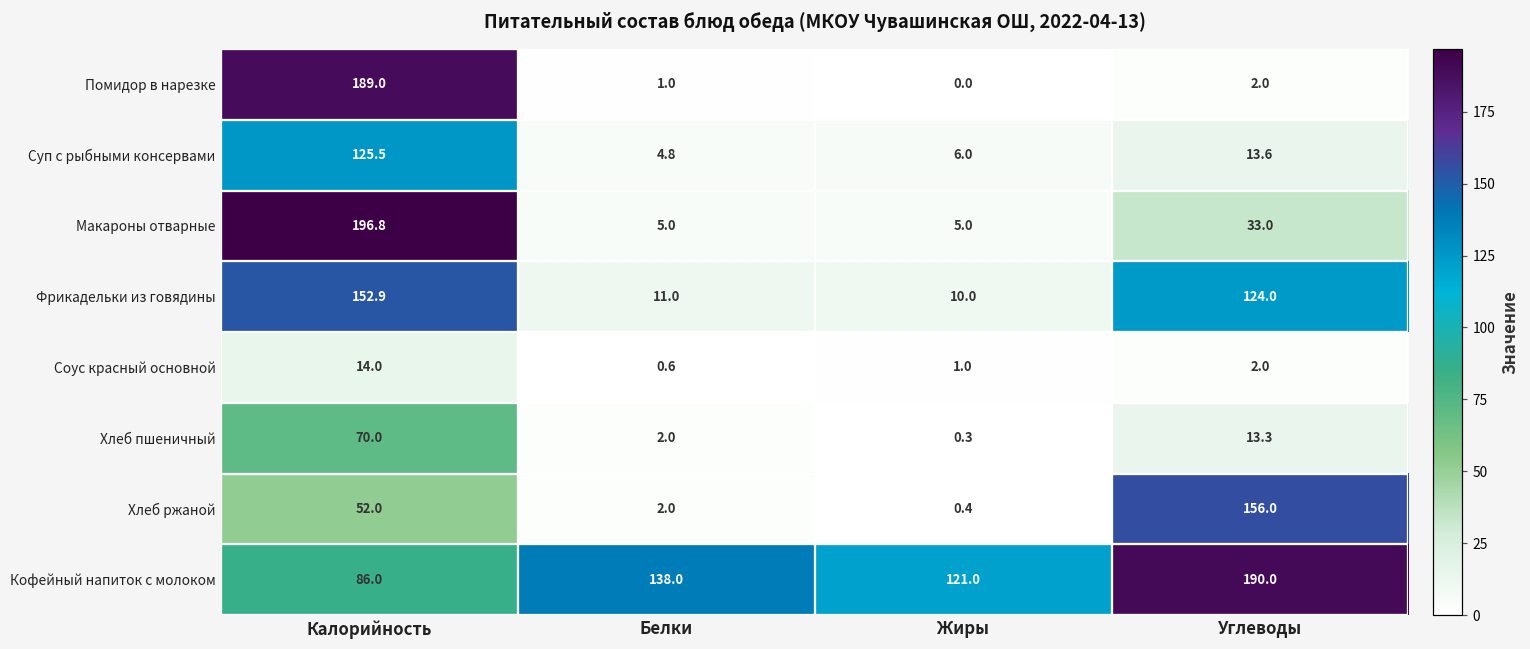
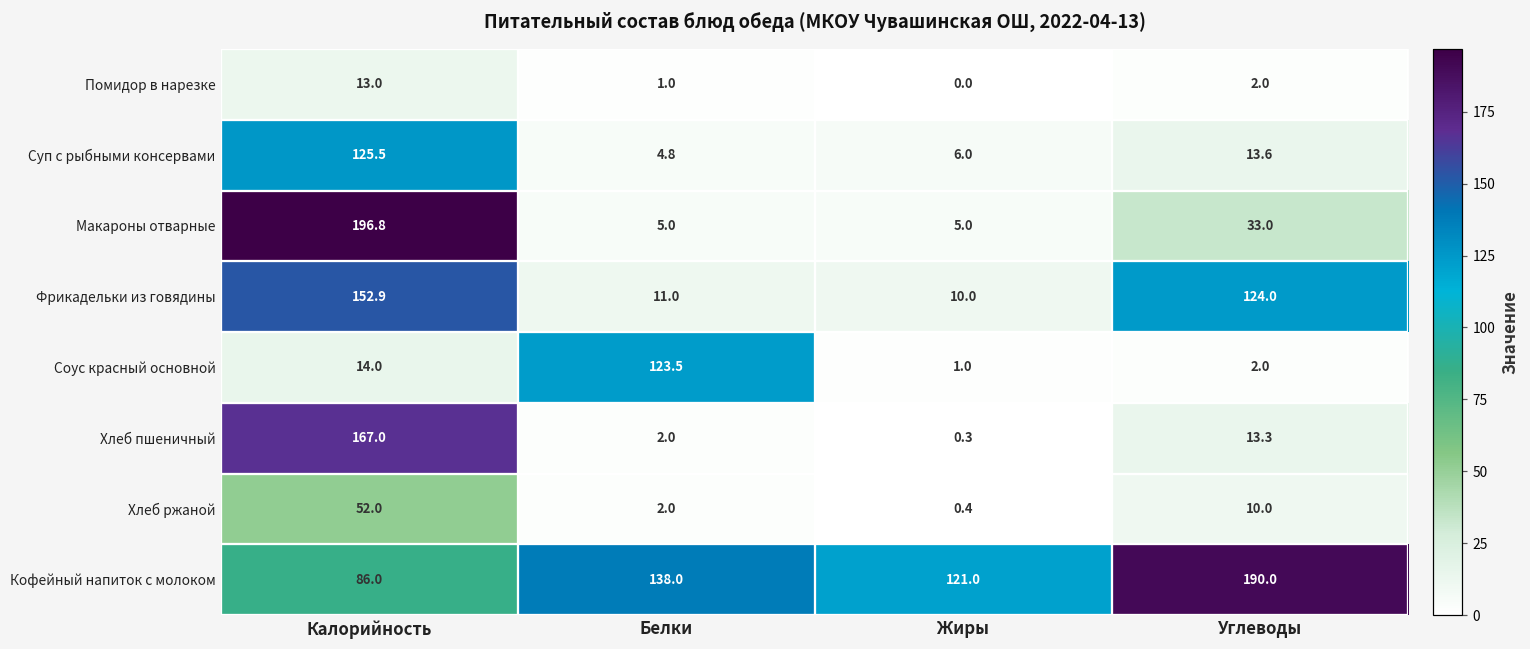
  {
    "Помидор в нарезке": {
-     "Калорийность": 189.0,
+     "Калорийность": 13.0,
      "Белки": 1.0,
      "Жиры": 0.0,
      "Углеводы": 2.0
    },
    "Суп с рыбными консервами": {
      "Калорийность": 125.5,
      "Белки": 4.8,
      "Жиры": 6.0,
      "Углеводы": 13.6
    },
    "Макароны отварные": {
      "Калорийность": 196.8,
      "Белки": 5.0,
      "Жиры": 5.0,
      "Углеводы": 33.0
    },
    "Фрикадельки из говядины": {
      "Калорийность": 152.9,
      "Белки": 11.0,
      "Жиры": 10.0,
      "Углеводы": 124.0
    },
    "Соус красный основной": {
      "Калорийность": 14.0,
-     "Белки": 0.6,
+     "Белки": 123.5,
      "Жиры": 1.0,
      "Углеводы": 2.0
    },
    "Хлеб пшеничный": {
-     "Калорийность": 70.0,
+     "Калорийность": 167.0,
      "Белки": 2.0,
      "Жиры": 0.3,
      "Углеводы": 13.3
    },
    "Хлеб ржаной": {
      "Калорийность": 52.0,
      "Белки": 2.0,
      "Жиры": 0.4,
-     "Углеводы": 156.0
+     "Углеводы": 10.0
    },
    "Кофейный напиток с молоком": {
      "Калорийность": 86.0,
      "Белки": 138.0,
      "Жиры": 121.0,
      "Углеводы": 190.0
    }
  }
